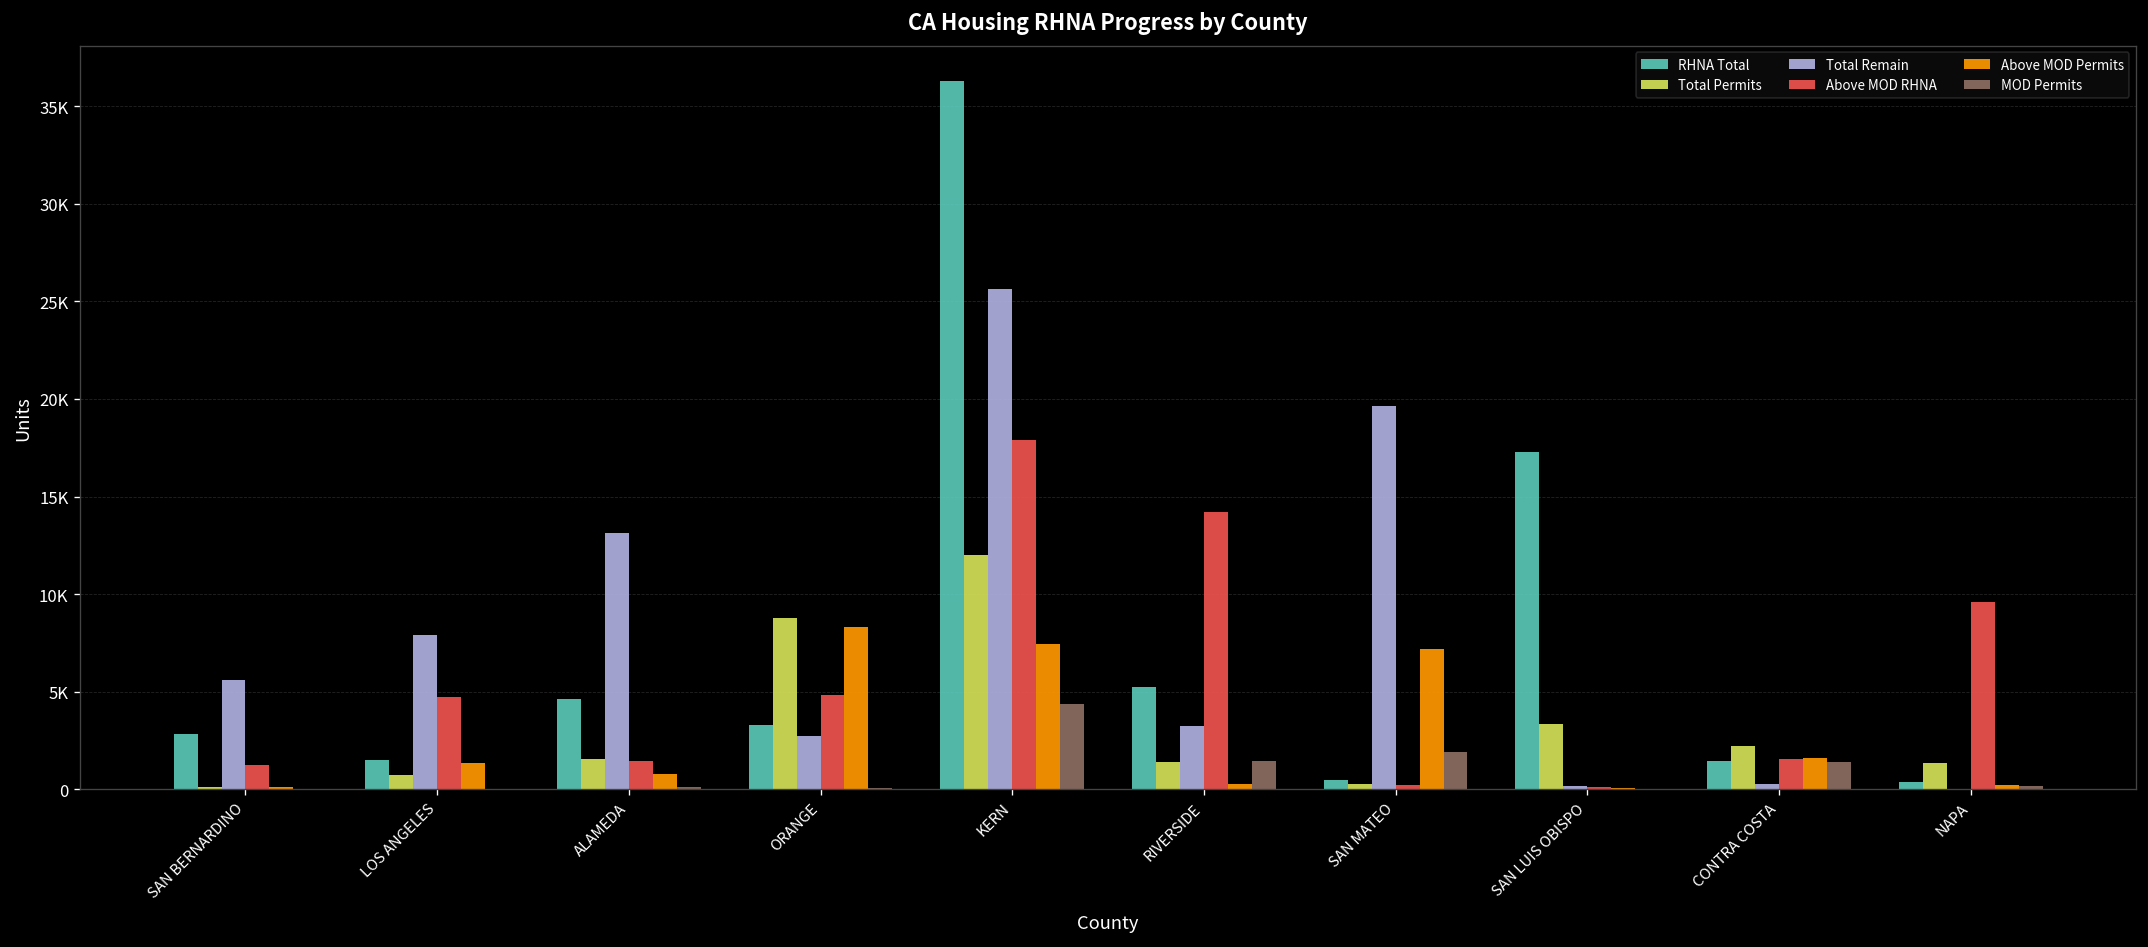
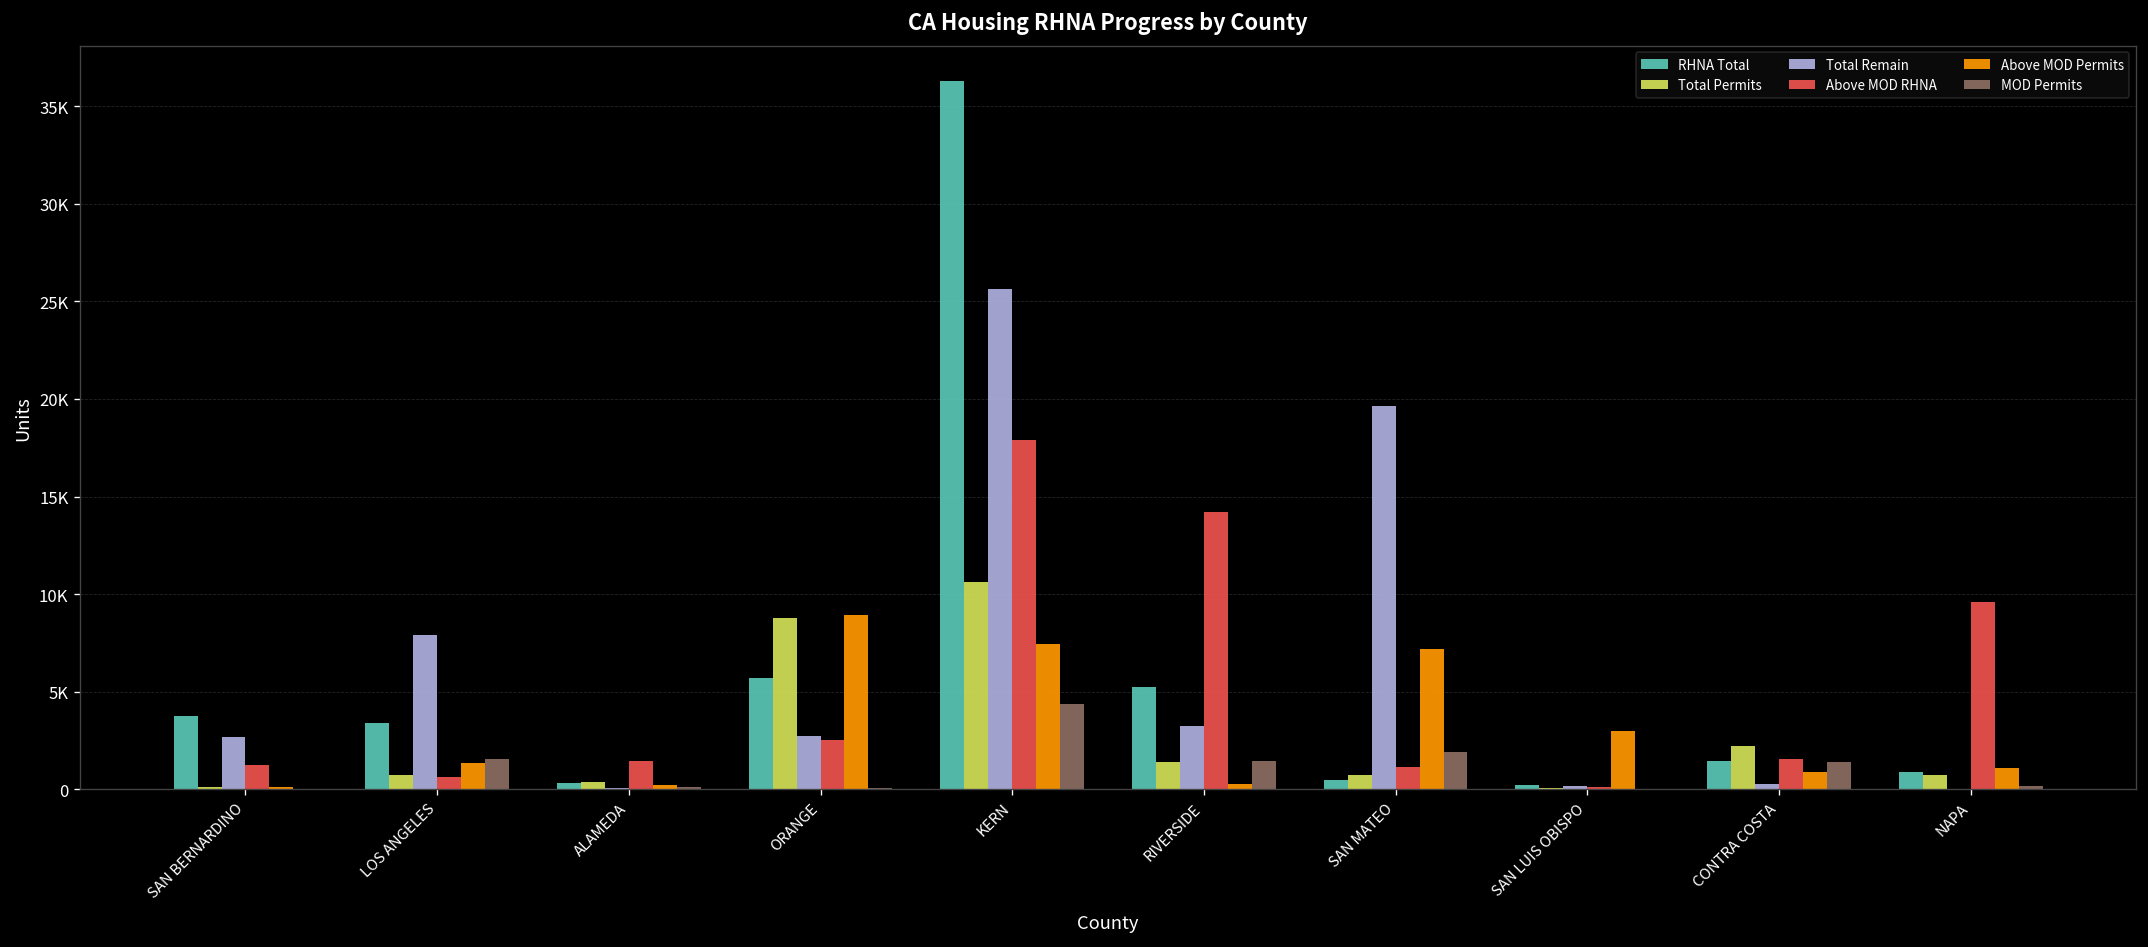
  {
    "RHNA Total": {
-     "SAN BERNARDINO": 2800,
-     "LOS ANGELES": 1500,
-     "ALAMEDA": 4600,
-     "ORANGE": 3300,
+     "SAN BERNARDINO": 3700,
+     "LOS ANGELES": 3400,
+     "ALAMEDA": 300,
+     "ORANGE": 5700,
      "KERN": 36300,
      "RIVERSIDE": 5300,
      "SAN MATEO": 500,
-     "SAN LUIS OBISPO": 17300,
+     "SAN LUIS OBISPO": 200,
      "CONTRA COSTA": 1400,
-     "NAPA": 400
+     "NAPA": 900
    },
    "Total Permits": {
      "LOS ANGELES": 700,
-     "ALAMEDA": 1600,
+     "ALAMEDA": 400,
      "ORANGE": 8800,
-     "KERN": 12000,
+     "KERN": 10600,
      "RIVERSIDE": 1400,
-     "SAN MATEO": 300,
-     "SAN LUIS OBISPO": 3300,
+     "SAN MATEO": 800,
+     "SAN LUIS OBISPO": 100,
      "CONTRA COSTA": 2200,
-     "NAPA": 1400
+     "NAPA": 700
    },
    "Total Remain": {
-     "SAN BERNARDINO": 5600,
+     "SAN BERNARDINO": 2700,
      "LOS ANGELES": 7900,
-     "ALAMEDA": 13100,
+     "ALAMEDA": 100,
      "ORANGE": 2700,
      "KERN": 25700,
      "RIVERSIDE": 3200,
      "SAN MATEO": 19600,
      "SAN LUIS OBISPO": 200,
      "CONTRA COSTA": 300,
      "NAPA": 0
    },
    "Above MOD RHNA": {
      "SAN BERNARDINO": 1200,
-     "LOS ANGELES": 4700,
+     "LOS ANGELES": 600,
      "ALAMEDA": 1500,
-     "ORANGE": 4800,
+     "ORANGE": 2500,
      "KERN": 17900,
      "RIVERSIDE": 14200,
-     "SAN MATEO": 200,
+     "SAN MATEO": 1100,
      "CONTRA COSTA": 1500,
      "NAPA": 9600
    },
    "Above MOD Permits": {
      "LOS ANGELES": 1300,
-     "ALAMEDA": 800,
-     "ORANGE": 8300,
+     "ALAMEDA": 200,
+     "ORANGE": 8900,
      "KERN": 7400,
      "RIVERSIDE": 300,
      "SAN MATEO": 7200,
-     "SAN LUIS OBISPO": 100,
-     "CONTRA COSTA": 1600,
-     "NAPA": 200
+     "SAN LUIS OBISPO": 3000,
+     "CONTRA COSTA": 900,
+     "NAPA": 1100
    },
    "MOD Permits": {
      "SAN BERNARDINO": 0,
-     "LOS ANGELES": 0,
+     "LOS ANGELES": 1500,
      "KERN": 4400,
      "RIVERSIDE": 1500,
      "SAN MATEO": 1900,
      "SAN LUIS OBISPO": 0,
      "CONTRA COSTA": 1400
    }
  }
